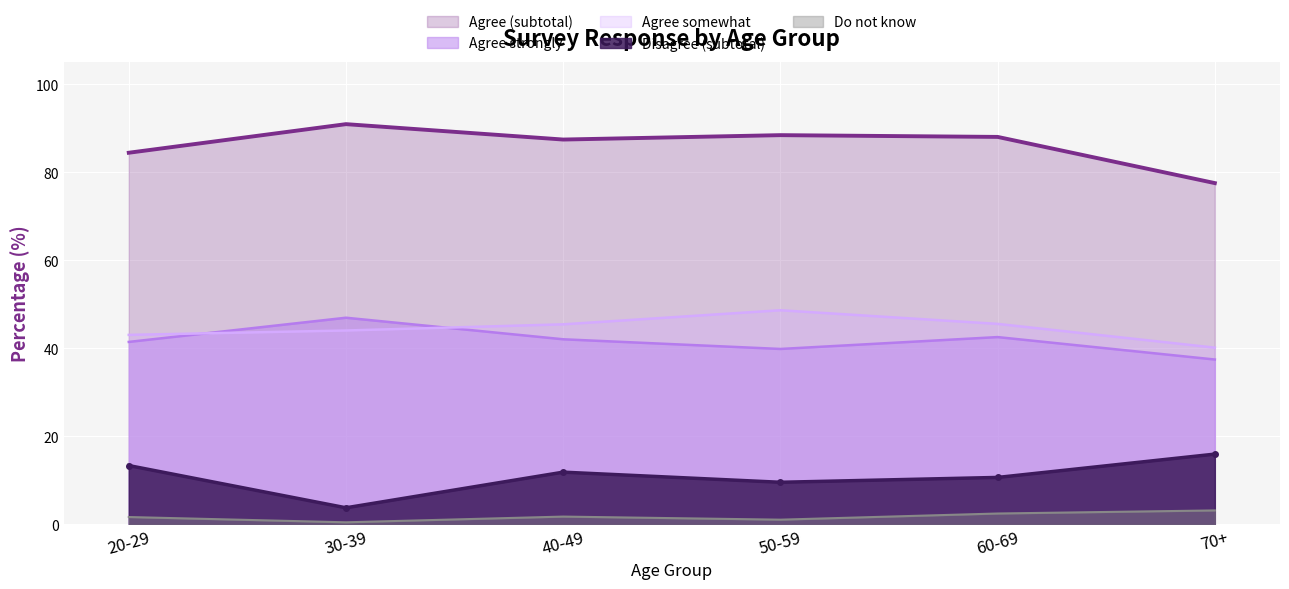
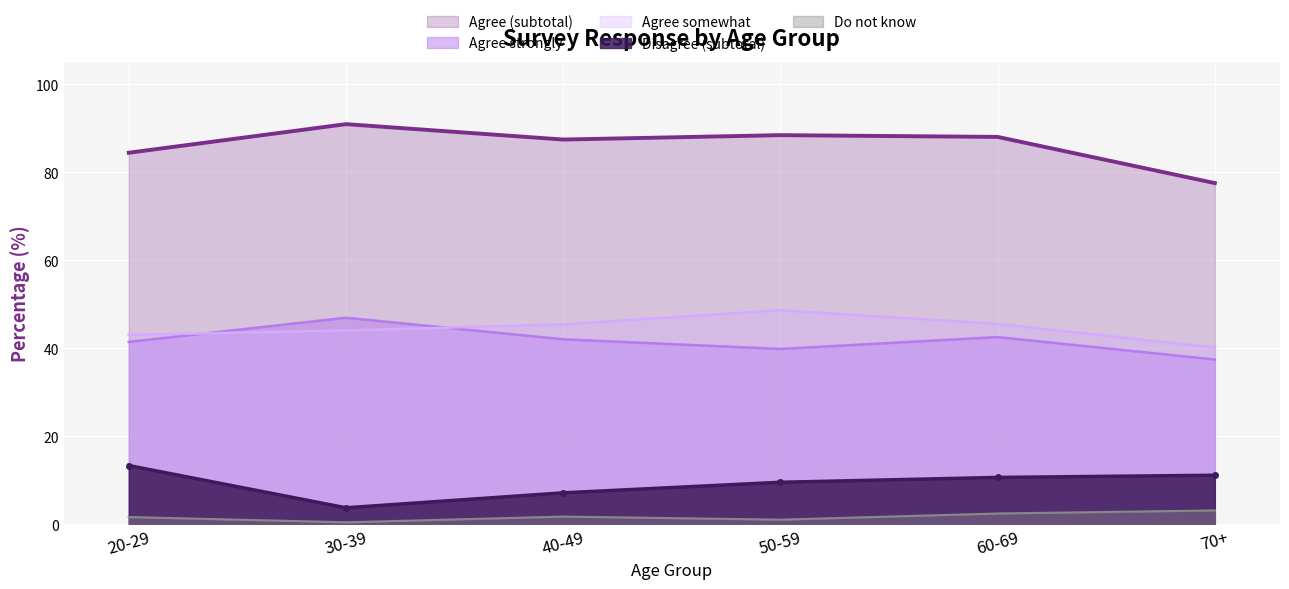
  {
    "Disagree (subtotal)": {
      "20-29": 13,
      "30-39": 4,
-     "40-49": 12,
+     "40-49": 7,
      "50-59": 10,
      "60-69": 11,
-     "70+": 16
+     "70+": 11
    }
  }
